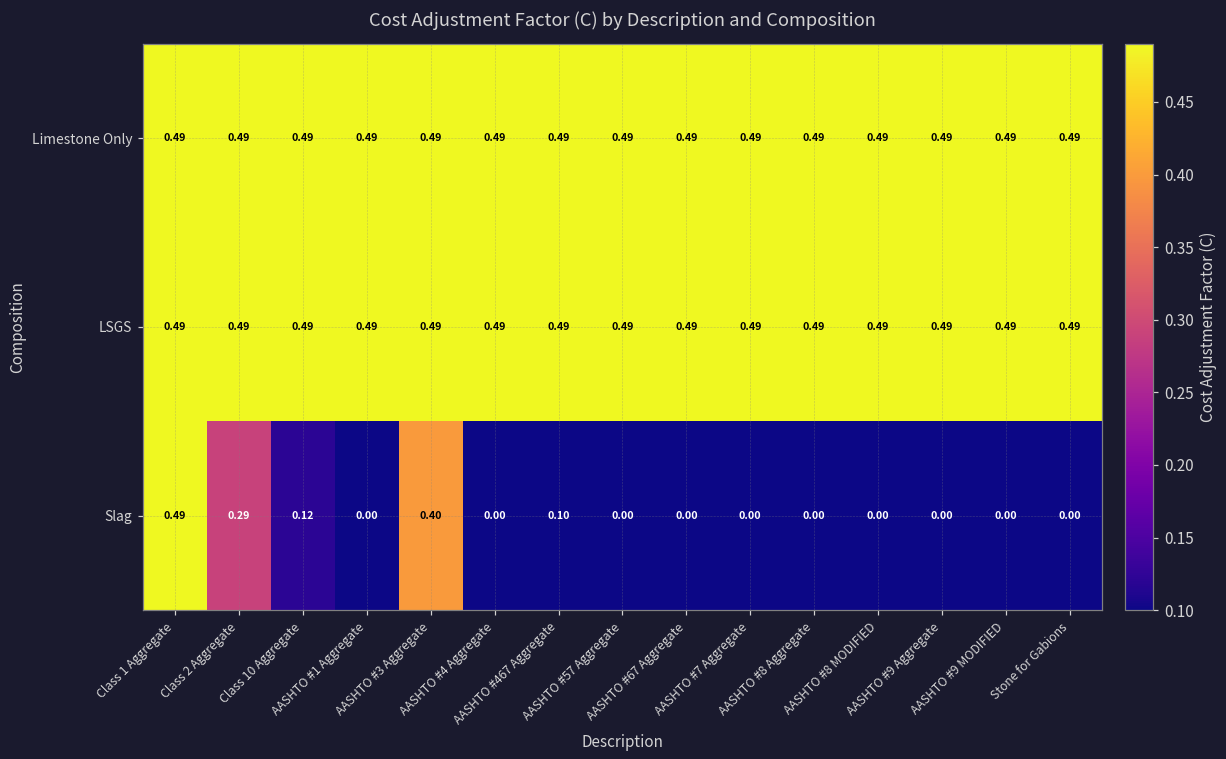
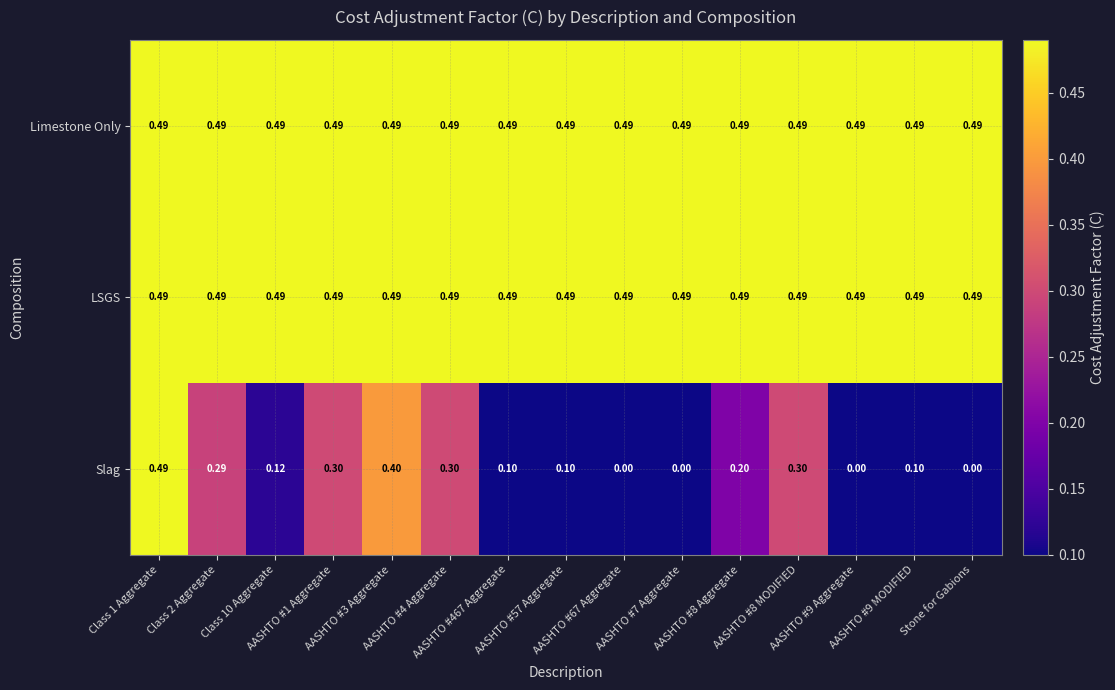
  {
    "Limestone Only": {
      "Class 1 Aggregate": 0.49,
      "Class 2 Aggregate": 0.49,
      "Class 10 Aggregate": 0.49,
      "AASHTO #1 Aggregate": 0.49,
      "AASHTO #3 Aggregate": 0.49,
      "AASHTO #4 Aggregate": 0.49,
      "AASHTO #467 Aggregate": 0.49,
      "AASHTO #57 Aggregate": 0.49,
      "AASHTO #67 Aggregate": 0.49,
      "AASHTO #7 Aggregate": 0.49,
      "AASHTO #8 Aggregate": 0.49,
      "AASHTO #8 MODIFIED": 0.49,
      "AASHTO #9 Aggregate": 0.49,
      "AASHTO #9 MODIFIED": 0.49,
      "Stone for Gabions": 0.49
    },
    "LSGS": {
      "Class 1 Aggregate": 0.49,
      "Class 2 Aggregate": 0.49,
      "Class 10 Aggregate": 0.49,
      "AASHTO #1 Aggregate": 0.49,
      "AASHTO #3 Aggregate": 0.49,
      "AASHTO #4 Aggregate": 0.49,
      "AASHTO #467 Aggregate": 0.49,
      "AASHTO #57 Aggregate": 0.49,
      "AASHTO #67 Aggregate": 0.49,
      "AASHTO #7 Aggregate": 0.49,
      "AASHTO #8 Aggregate": 0.49,
      "AASHTO #8 MODIFIED": 0.49,
      "AASHTO #9 Aggregate": 0.49,
      "AASHTO #9 MODIFIED": 0.49,
      "Stone for Gabions": 0.49
    },
    "Slag": {
      "Class 1 Aggregate": 0.49,
      "Class 2 Aggregate": 0.29,
      "Class 10 Aggregate": 0.12,
-     "AASHTO #1 Aggregate": 0.00,
+     "AASHTO #1 Aggregate": 0.30,
      "AASHTO #3 Aggregate": 0.40,
-     "AASHTO #4 Aggregate": 0.00,
+     "AASHTO #4 Aggregate": 0.30,
      "AASHTO #467 Aggregate": 0.10,
-     "AASHTO #57 Aggregate": 0.00,
+     "AASHTO #57 Aggregate": 0.10,
      "AASHTO #67 Aggregate": 0.00,
      "AASHTO #7 Aggregate": 0.00,
-     "AASHTO #8 Aggregate": 0.00,
-     "AASHTO #8 MODIFIED": 0.00,
+     "AASHTO #8 Aggregate": 0.20,
+     "AASHTO #8 MODIFIED": 0.30,
      "AASHTO #9 Aggregate": 0.00,
-     "AASHTO #9 MODIFIED": 0.00,
+     "AASHTO #9 MODIFIED": 0.10,
      "Stone for Gabions": 0.00
    }
  }
